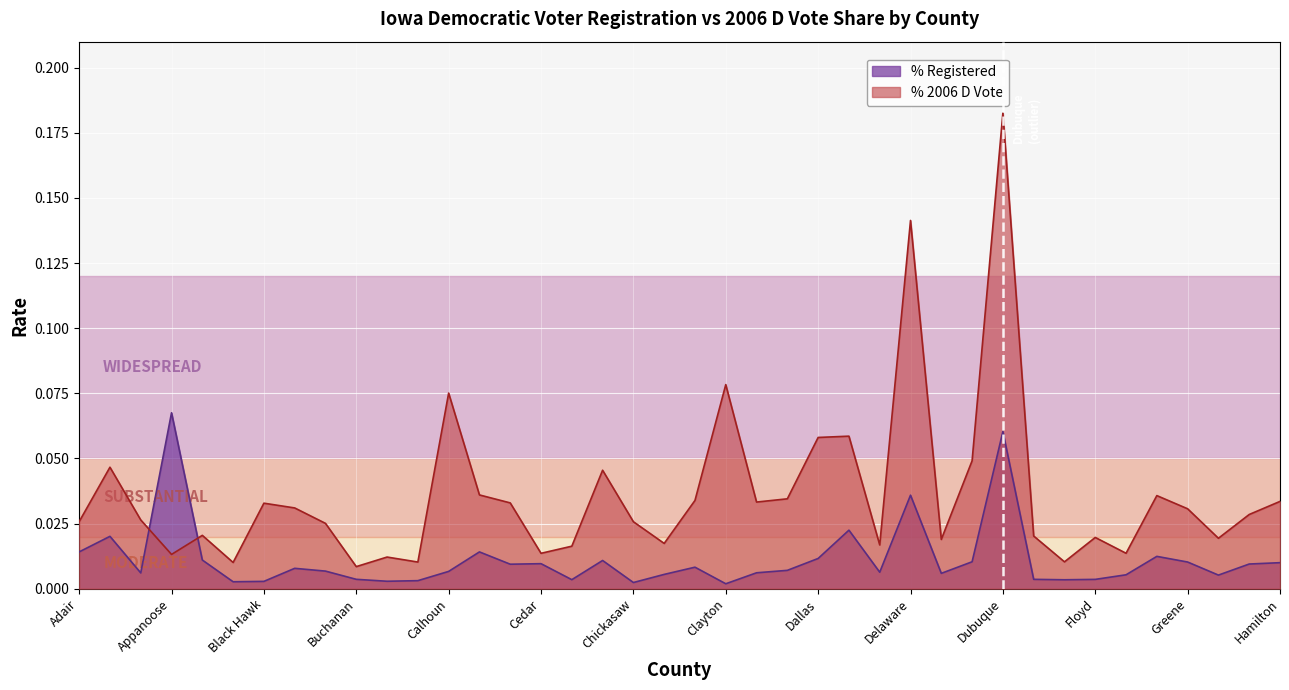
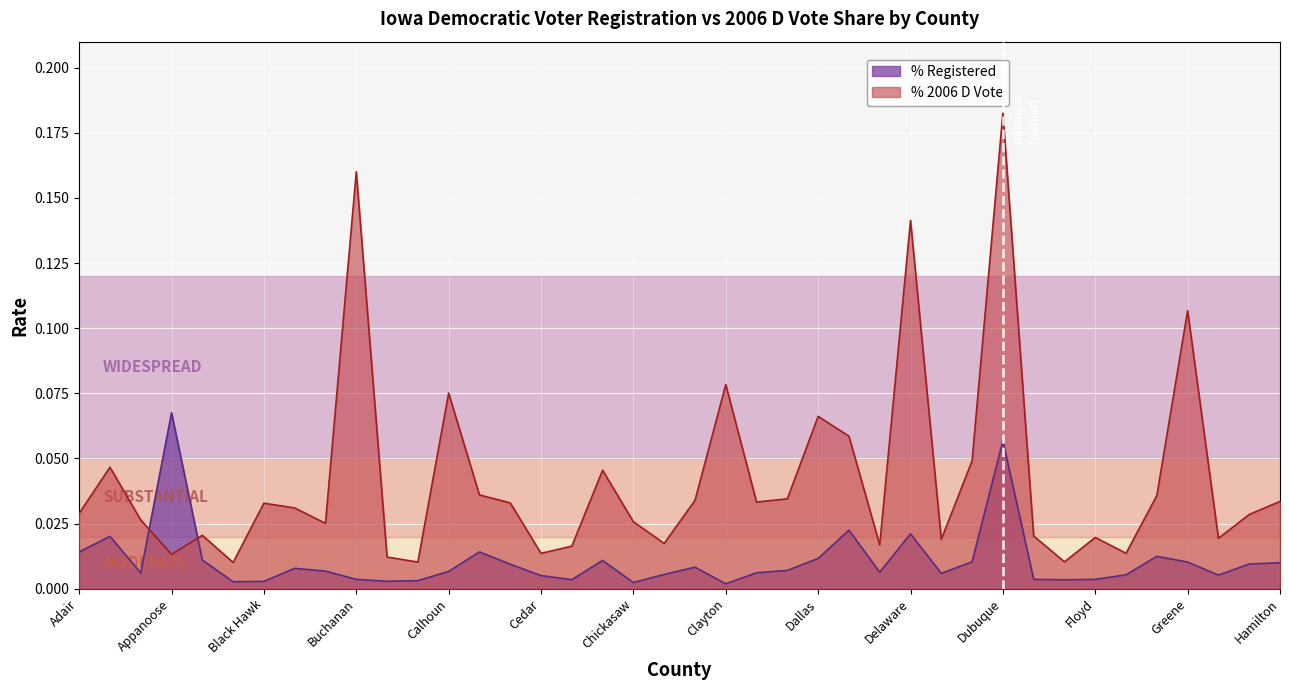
  {
    "% Registered": {
      "Adair": 0.014,
      "Appanoose": 0.068,
      "Black Hawk": 0.003,
      "Buchanan": 0.004,
      "Calhoun": 0.007,
-     "Cedar": 0.010,
+     "Cedar": 0.005,
      "Chickasaw": 0.002,
      "Clayton": 0.002,
      "Dallas": 0.012,
-     "Delaware": 0.036,
-     "Dubuque": 0.060,
+     "Delaware": 0.021,
+     "Dubuque": 0.057,
      "Floyd": 0.004,
      "Greene": 0.010,
      "Hamilton": 0.010
    },
    "% 2006 D Vote": {
-     "Adair": 0.026,
+     "Adair": 0.029,
      "Appanoose": 0.013,
      "Black Hawk": 0.033,
-     "Buchanan": 0.008,
+     "Buchanan": 0.160,
      "Calhoun": 0.075,
      "Cedar": 0.014,
      "Chickasaw": 0.026,
      "Clayton": 0.078,
-     "Dallas": 0.058,
+     "Dallas": 0.066,
      "Delaware": 0.141,
      "Dubuque": 0.183,
      "Floyd": 0.020,
-     "Greene": 0.031,
+     "Greene": 0.107,
      "Hamilton": 0.033
    }
  }
